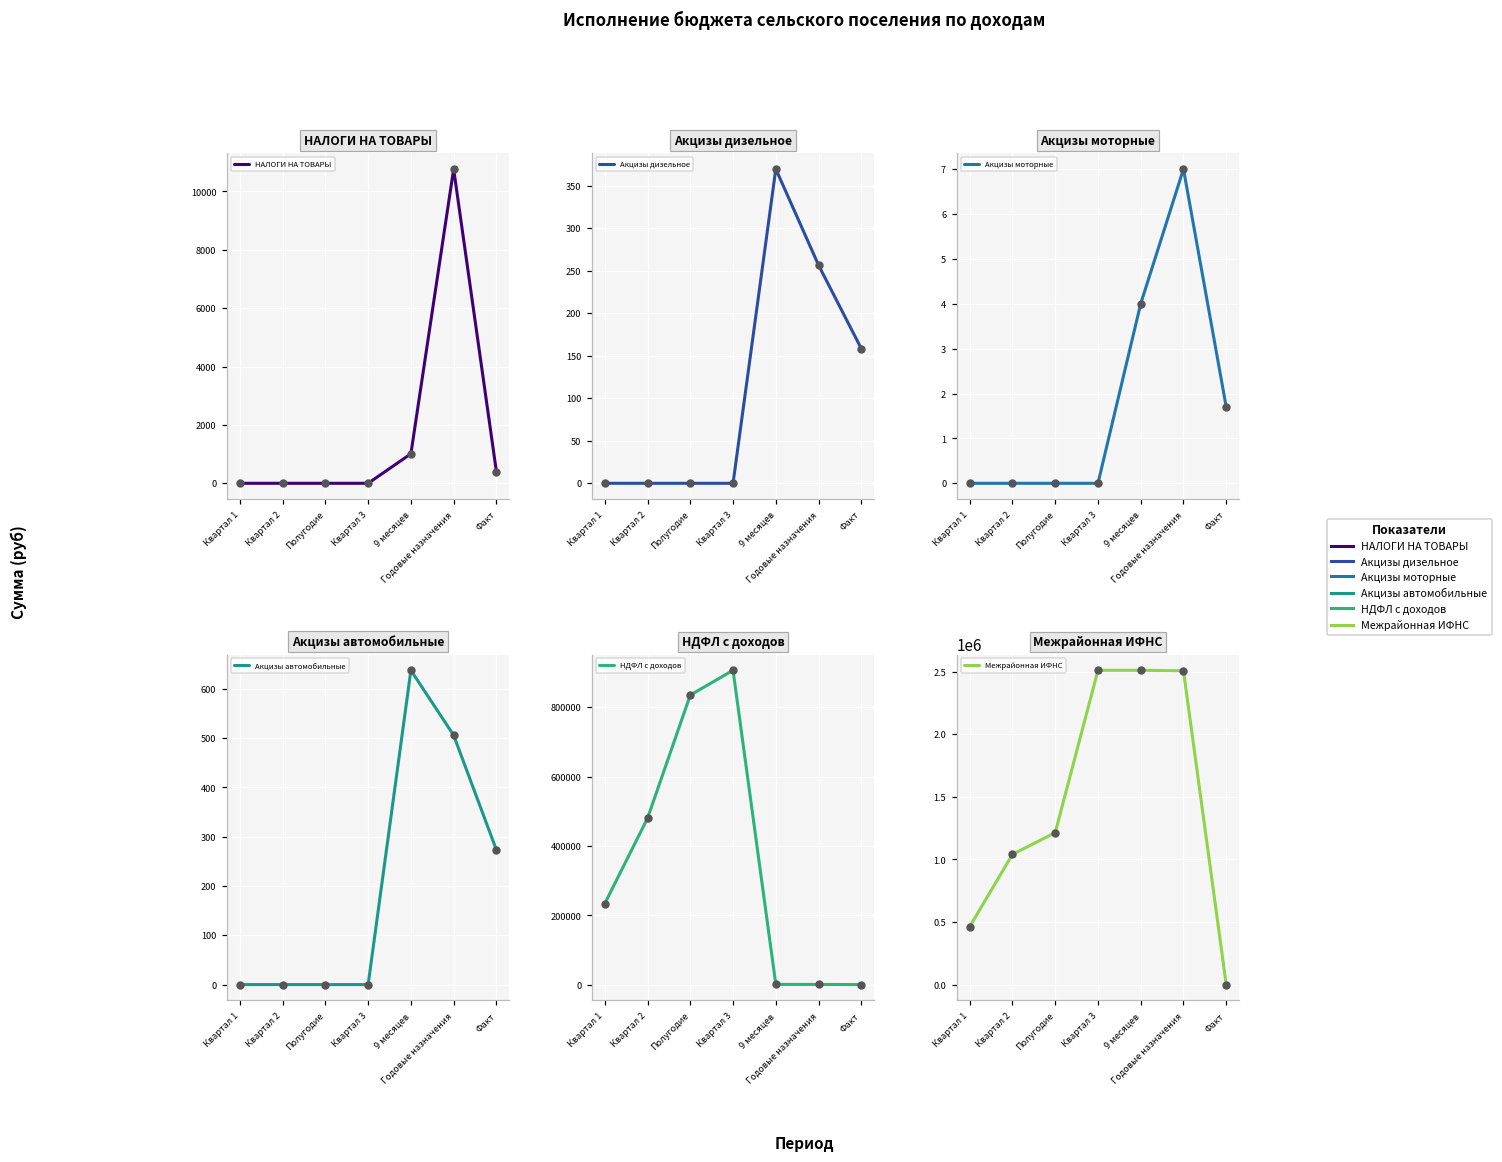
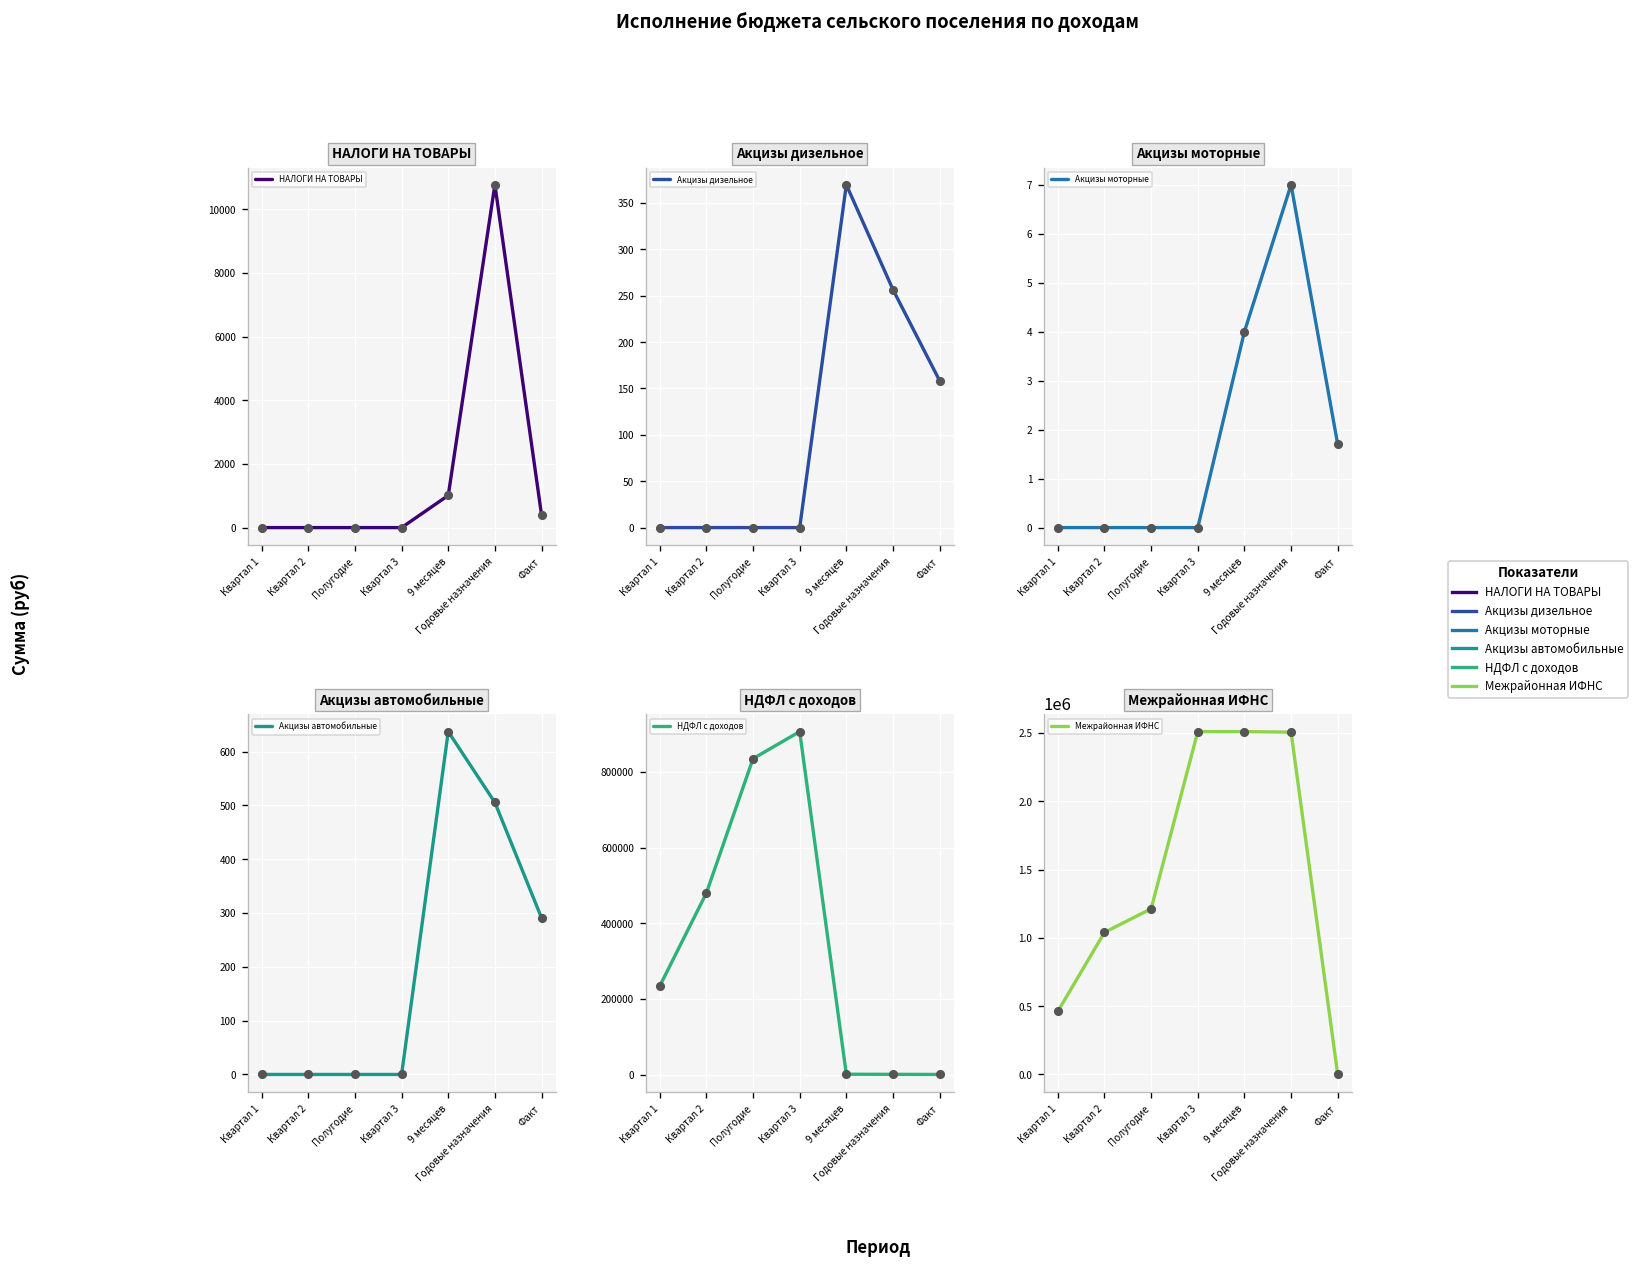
  {
    "НАЛОГИ НА ТОВАРЫ": {
      "Квартал 1": 0,
      "Квартал 2": 0,
      "Полугодие": 0,
      "Квартал 3": 0,
      "9 месяцев": 1000,
      "Годовые назначения": 10800,
      "Факт": 400
    },
    "Акцизы дизельное": {
      "Квартал 1": 0,
      "Квартал 2": 0,
      "Полугодие": 0,
      "Квартал 3": 0,
      "9 месяцев": 370,
      "Годовые назначения": 260,
      "Факт": 160
    },
    "Акцизы моторные": {
      "Квартал 1": 0.0,
      "Квартал 2": 0.0,
      "Полугодие": 0.0,
      "Квартал 3": 0.0,
      "9 месяцев": 4.0,
      "Годовые назначения": 7.0,
      "Факт": 1.7
    },
    "Акцизы автомобильные": {
      "Квартал 1": 0,
      "Квартал 2": 0,
      "Полугодие": 0,
      "Квартал 3": 0,
      "9 месяцев": 640,
      "Годовые назначения": 510,
-     "Факт": 270
+     "Факт": 290
    },
    "НДФЛ с доходов": {
      "Квартал 1": 230000,
      "Квартал 2": 480000,
      "Полугодие": 840000,
      "Квартал 3": 910000,
      "9 месяцев": 0,
      "Годовые назначения": 0,
      "Факт": 0
    },
    "Межрайонная ИФНС": {
      "Квартал 1": 460000,
      "Квартал 2": 1040000,
      "Полугодие": 1210000,
      "Квартал 3": 2510000,
      "9 месяцев": 2510000,
      "Годовые назначения": 2510000,
      "Факт": 0
    }
  }
